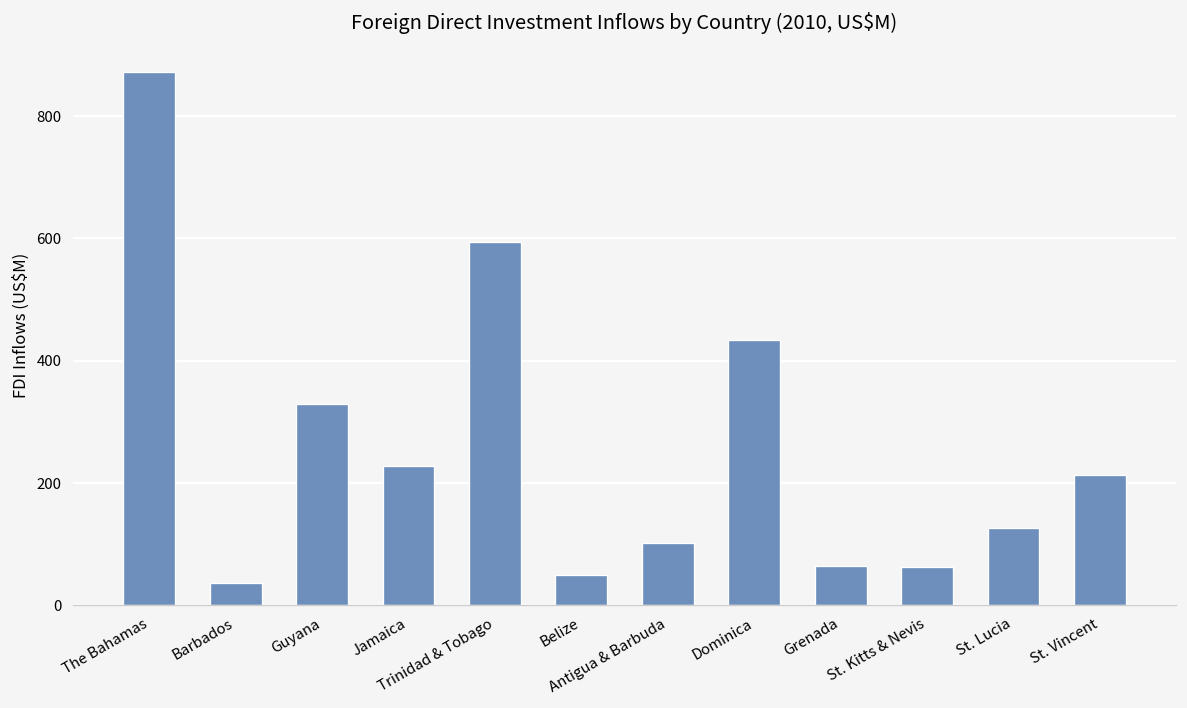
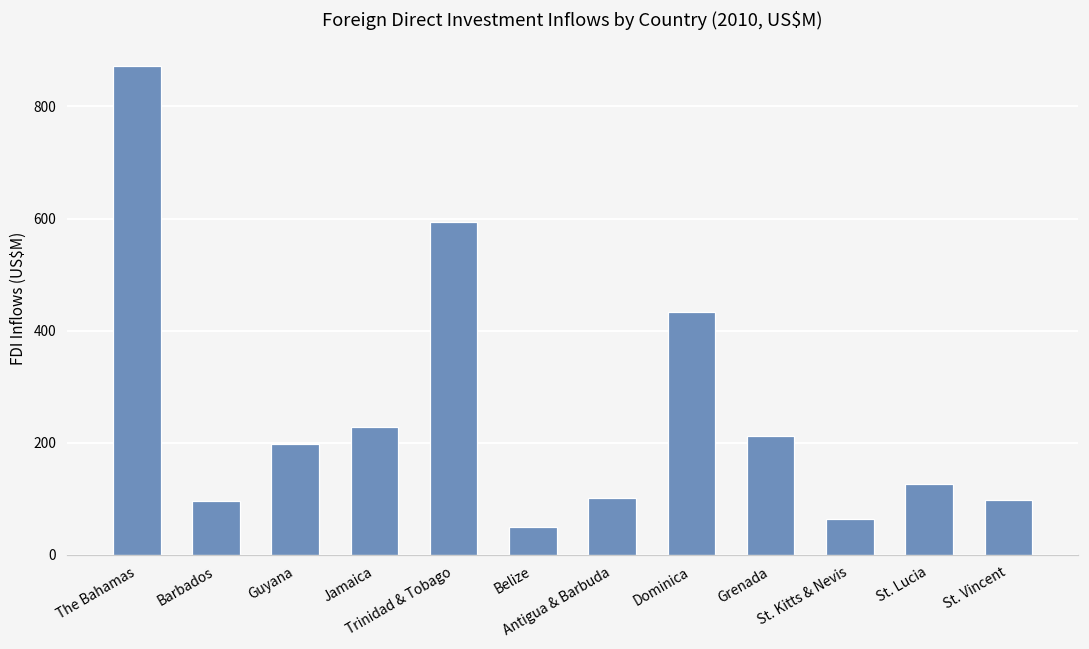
  {
    "The Bahamas": 870,
-   "Barbados": 40,
-   "Guyana": 330,
+   "Barbados": 100,
+   "Guyana": 200,
    "Jamaica": 230,
    "Trinidad & Tobago": 590,
    "Belize": 50,
    "Antigua & Barbuda": 100,
    "Dominica": 430,
-   "Grenada": 60,
+   "Grenada": 210,
    "St. Kitts & Nevis": 60,
    "St. Lucia": 130,
-   "St. Vincent": 210
+   "St. Vincent": 100
  }
